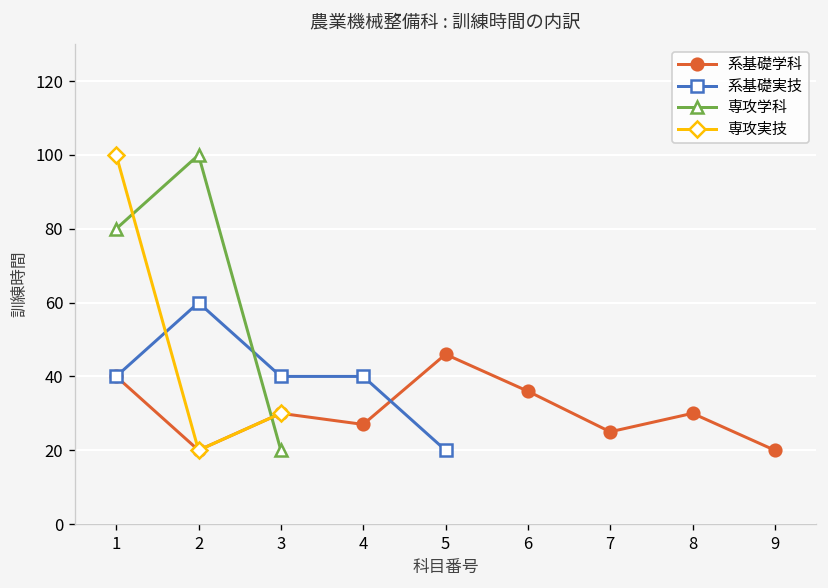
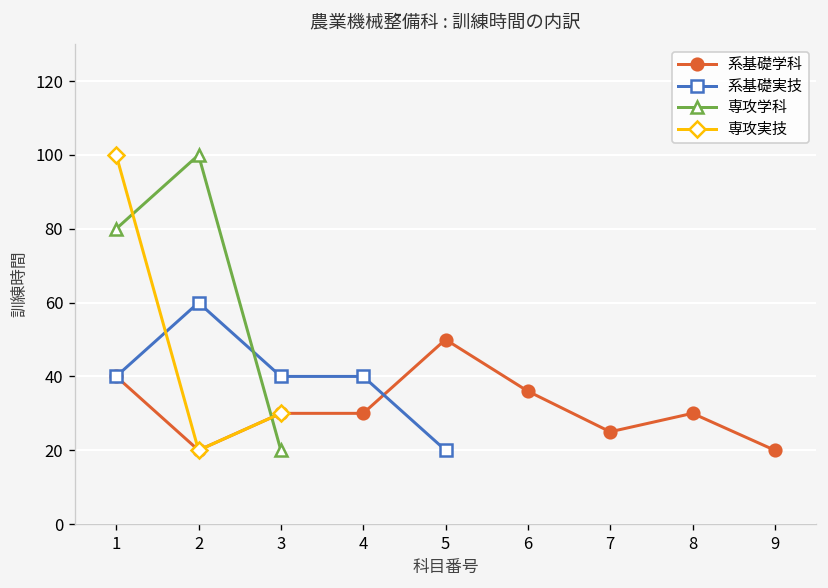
  {
    "系基礎学科": {
-     "4": 27,
-     "5": 46,
+     "4": 30,
+     "5": 50,
      "6": 36,
      "7": 25,
      "8": 30,
      "9": 20
    },
    "系基礎実技": {
      "2": 60,
      "3": 40,
      "4": 40,
      "5": 20
    },
    "専攻学科": {
      "1": 80,
      "2": 100,
      "3": 20
    },
    "専攻実技": {
      "1": 100
    }
  }
